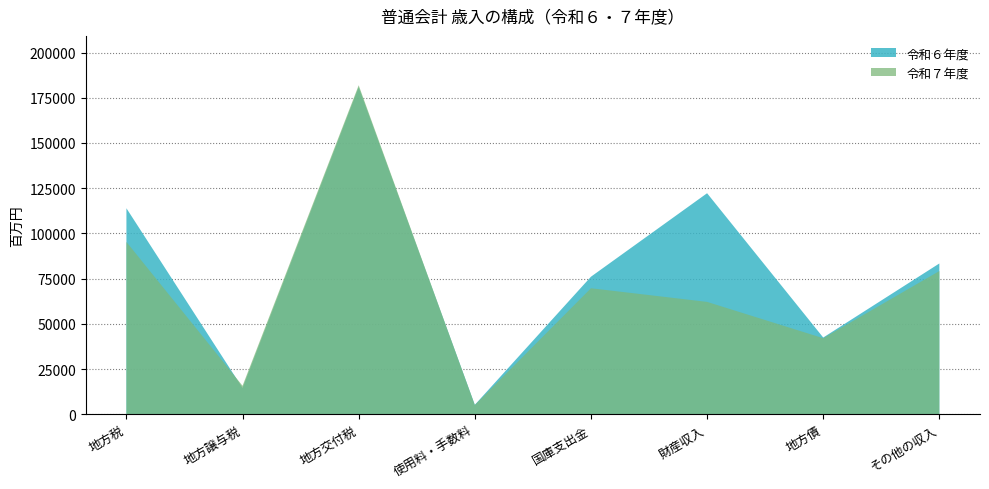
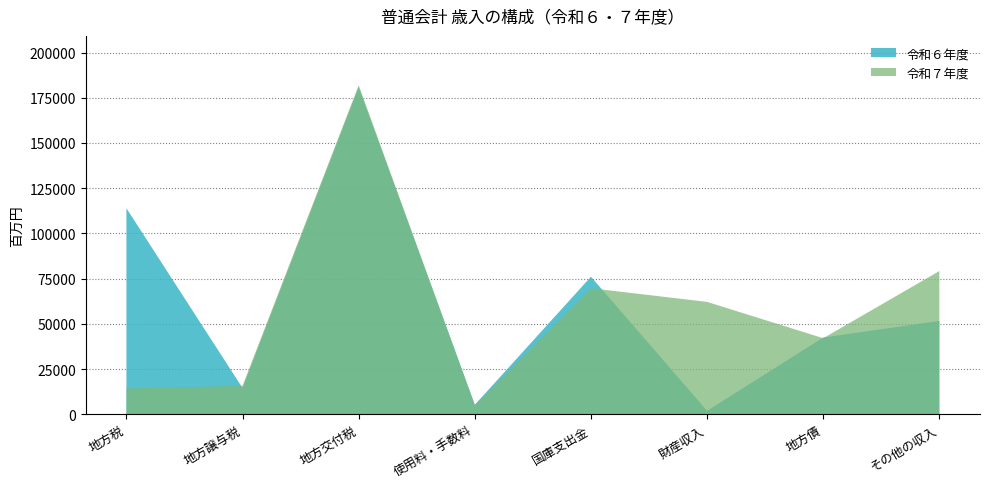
  {
    "令和６年度": {
      "地方税": 114000,
      "国庫支出金": 76000,
-     "財産収入": 122000,
-     "その他の収入": 83000
+     "財産収入": 2000,
+     "その他の収入": 52000
    },
    "令和７年度": {
-     "地方税": 95000,
+     "地方税": 14000,
      "国庫支出金": 70000,
      "財産収入": 62000,
      "その他の収入": 79000
    }
  }
